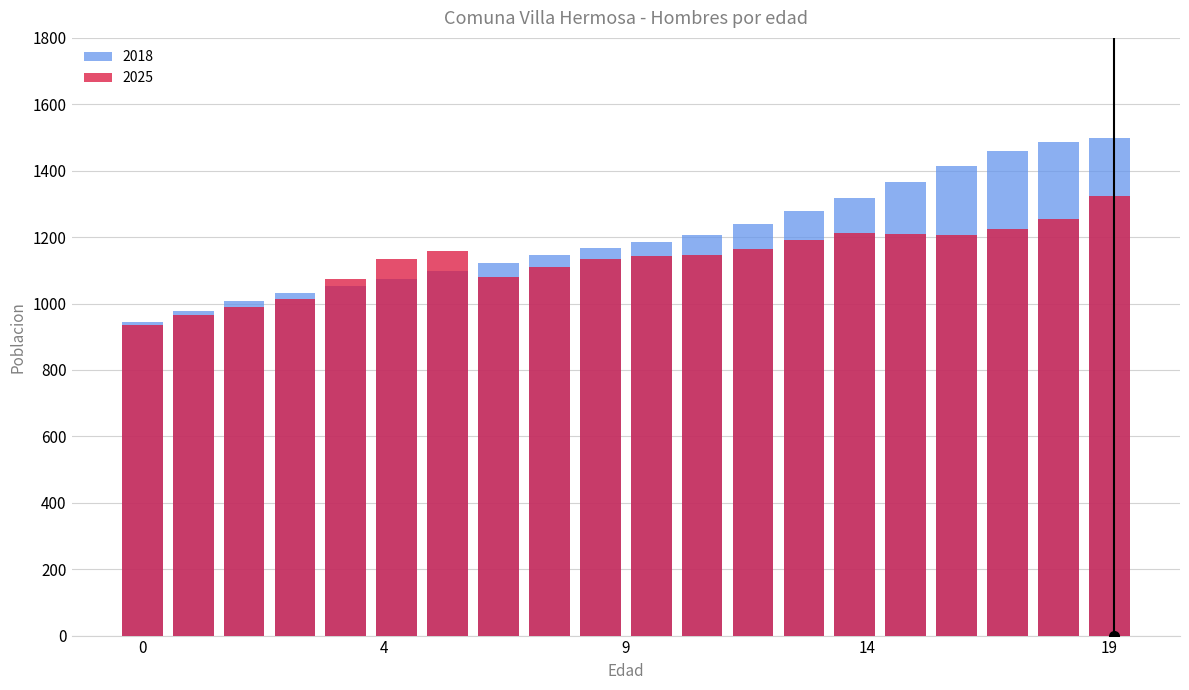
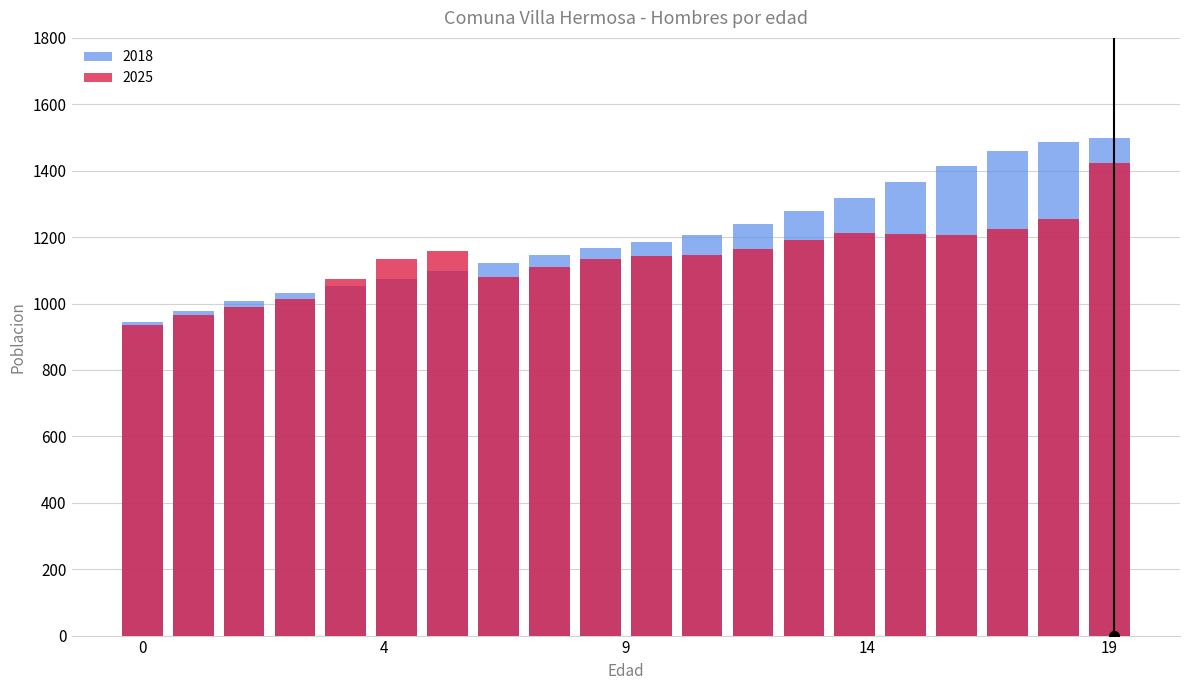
  {
    "2018": {
      "0": 940,
      "19": 1500
    },
    "2025": {
-     "19": 1320
+     "19": 1420
    }
  }
